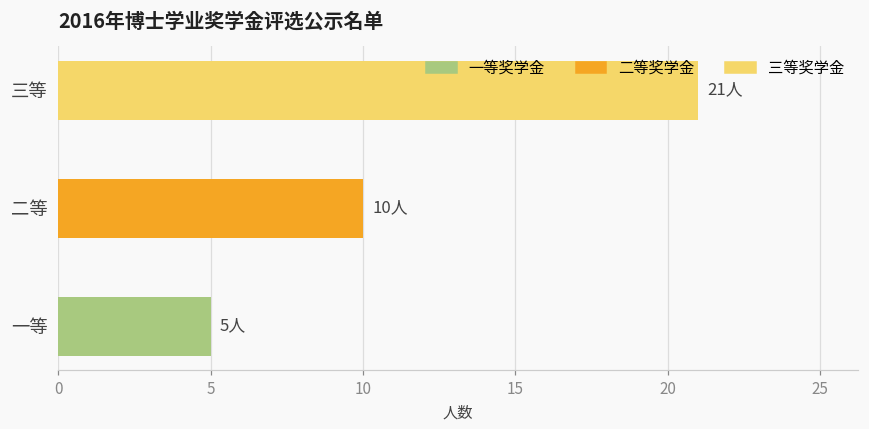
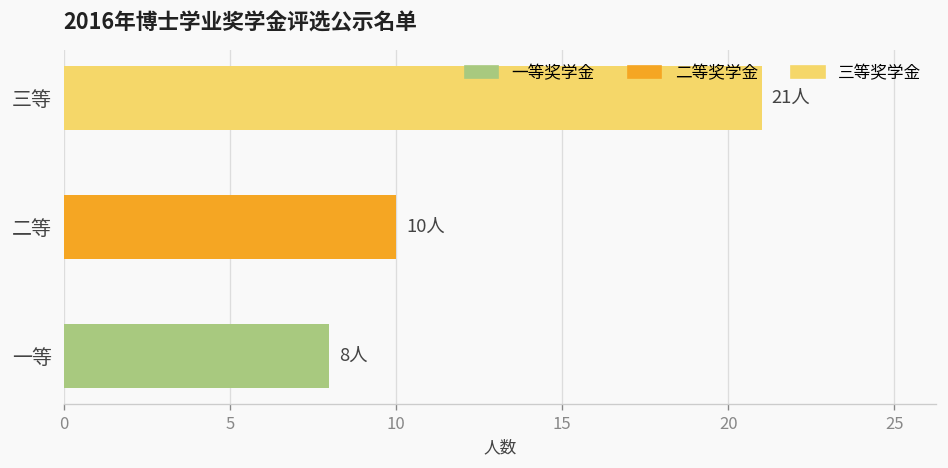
  {
    "三等": "21人",
    "二等": "10人",
-   "一等": "5人"
+   "一等": "8人"
  }
